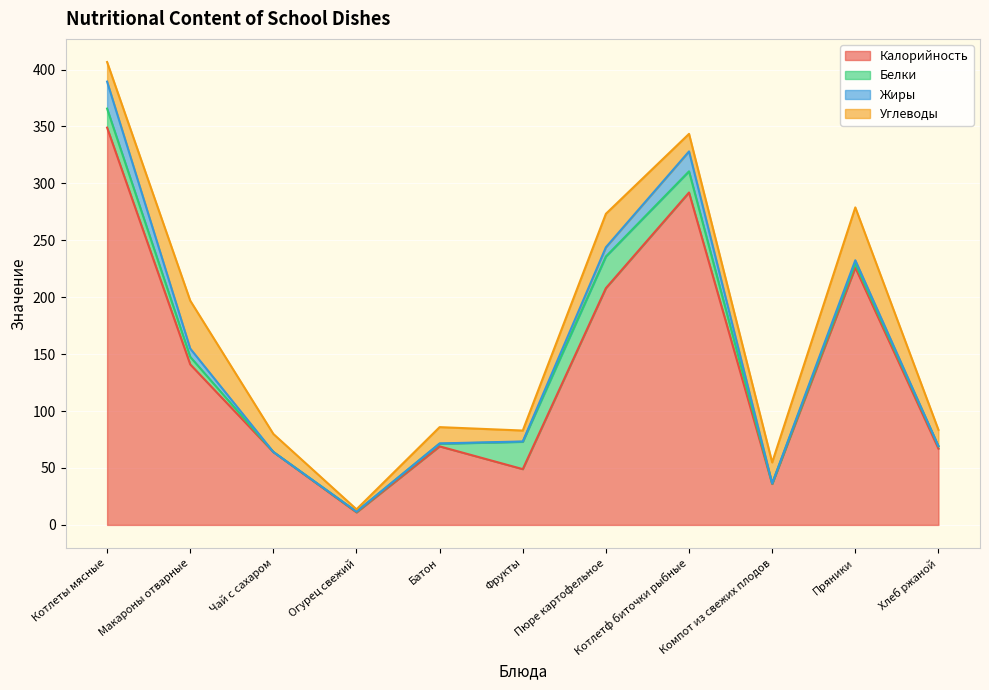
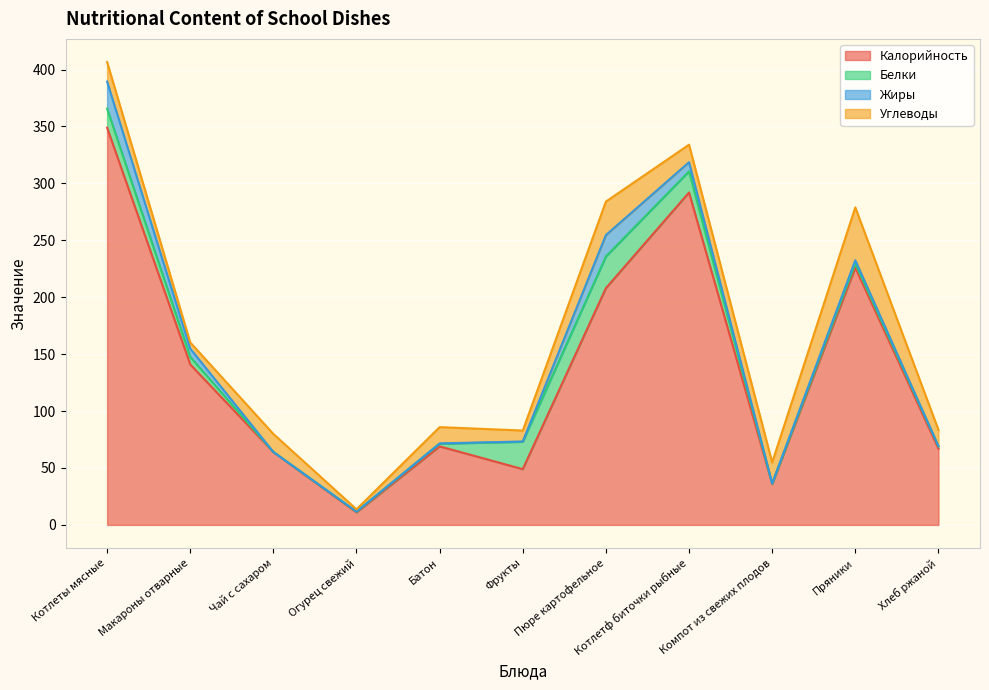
  {
    "Калорийность": {
      "Котлеты мясные": 349,
      "Макароны отварные": 141,
      "Батон": 69,
      "Фрукты": 49,
      "Пюре картофельное": 208,
      "Котлетф биточки рыбные": 292,
      "Пряники": 226
    },
    "Белки": {
      "Котлеты мясные": 17,
      "Макароны отварные": 7,
      "Пюре картофельное": 28,
      "Котлетф биточки рыбные": 19,
      "Пряники": 4
    },
    "Жиры": {
      "Котлеты мясные": 24,
      "Макароны отварные": 7,
-     "Пюре картофельное": 8,
-     "Котлетф биточки рыбные": 18,
+     "Пюре картофельное": 19,
+     "Котлетф биточки рыбные": 8,
      "Пряники": 3
    },
    "Углеводы": {
      "Котлеты мясные": 17,
-     "Макароны отварные": 42,
+     "Макароны отварные": 5,
      "Чай с сахаром": 16,
      "Батон": 14,
      "Фрукты": 10,
      "Пюре картофельное": 29,
      "Котлетф биточки рыбные": 15,
      "Компот из свежих плодов": 18,
      "Пряники": 46,
      "Хлеб ржаной": 14
    }
  }
